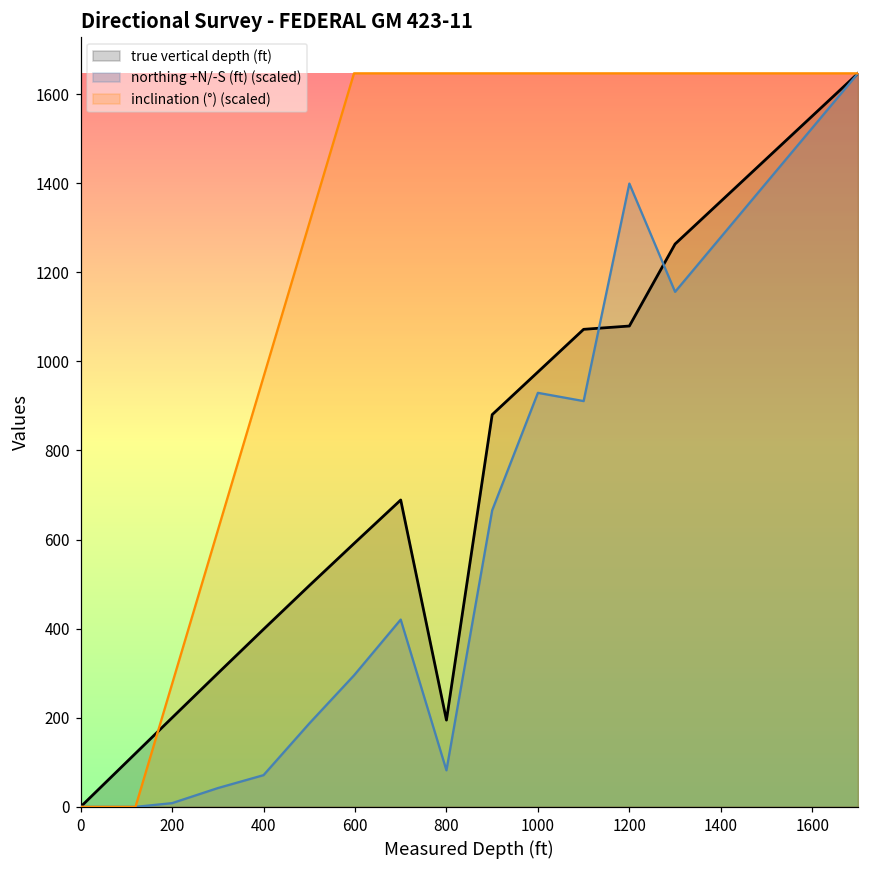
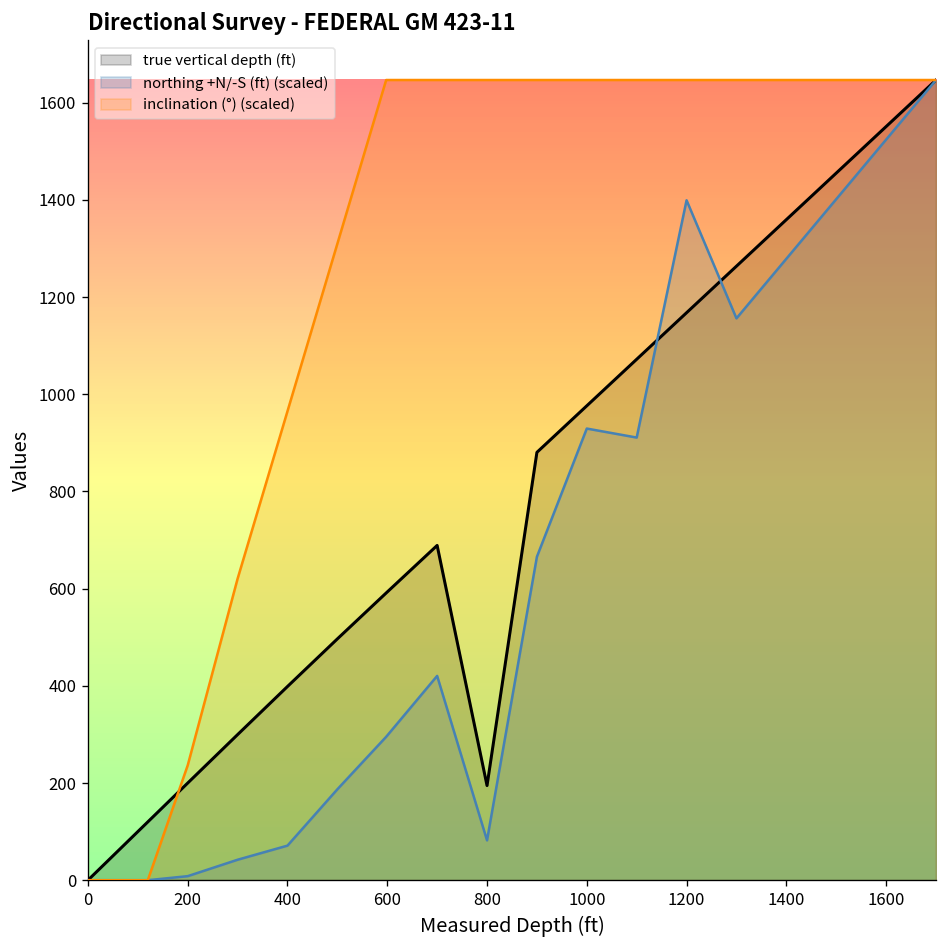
  {
    "true vertical depth (ft)": {
      "200": 200,
      "400": 400,
      "600": 590,
      "800": 190,
      "1000": 980,
-     "1200": 1080,
+     "1200": 1170,
      "1400": 1360,
      "1600": 1550
    },
    "northing +N/-S (ft) (scaled)": {
      "200": 10,
      "400": 70,
      "600": 300,
      "800": 80,
      "1000": 930,
      "1200": 1400,
      "1400": 1280,
      "1600": 1520
    },
    "inclination (°) (scaled)": {
-     "200": 280,
+     "200": 240,
      "400": 970,
      "600": 1650,
      "800": 1650,
      "1000": 1650,
      "1200": 1650,
      "1400": 1650,
      "1600": 1650
    }
  }
